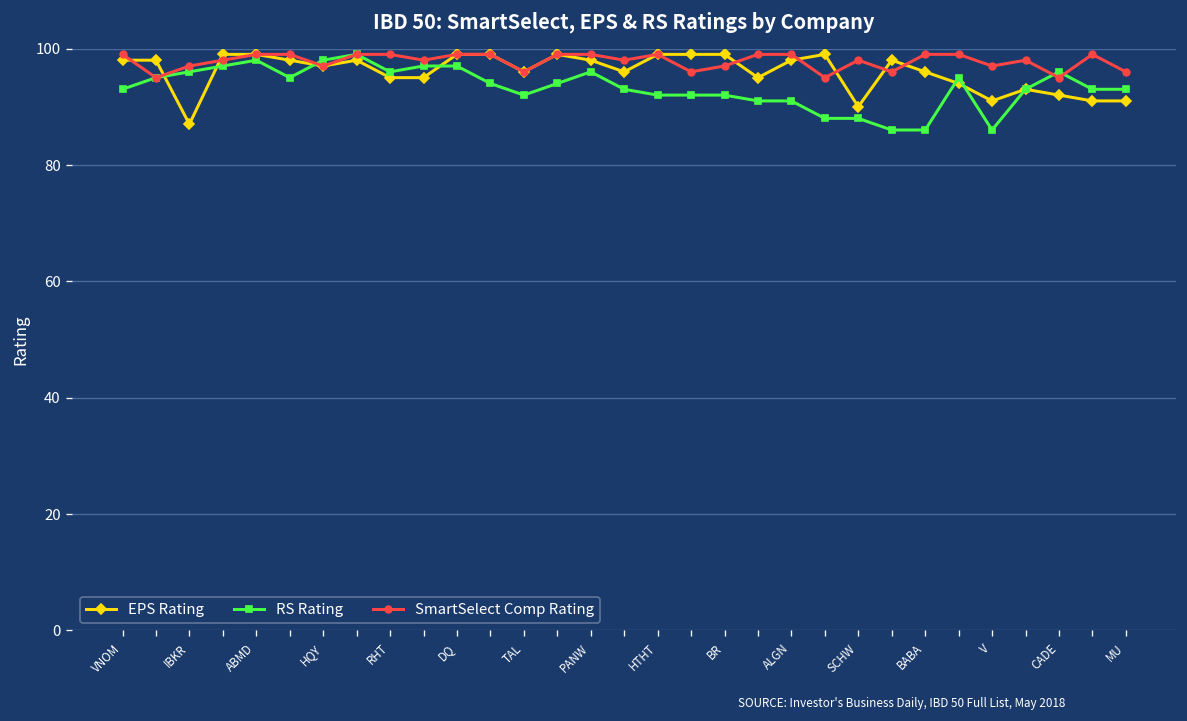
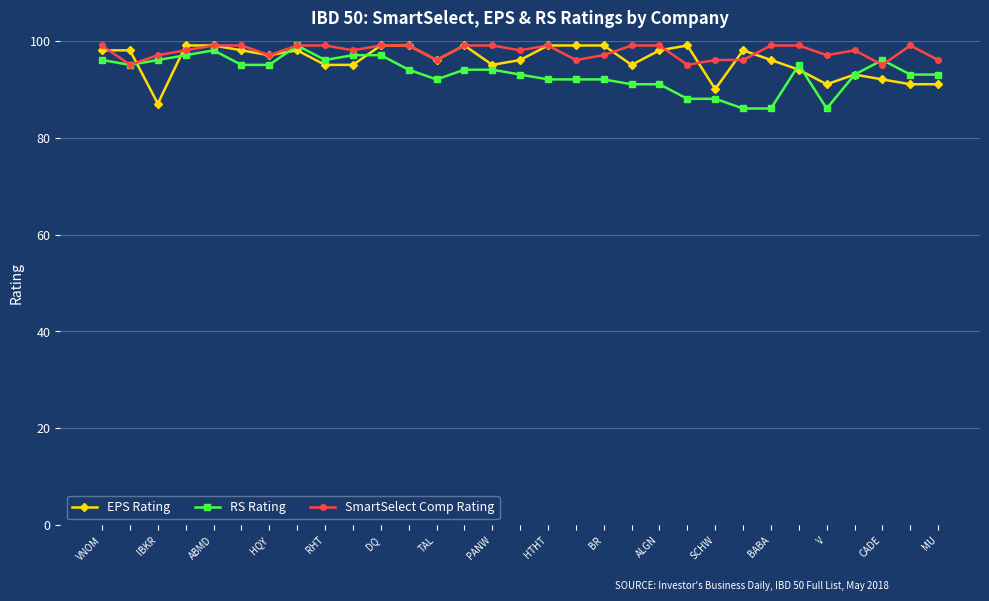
  {
    "EPS Rating": {
      "VNOM": 98,
      "IBKR": 87,
      "RHT": 95,
-     "PANW": 98,
+     "PANW": 95,
      "BR": 99,
      "ALGN": 98,
      "SCHW": 90,
      "BABA": 96,
      "V": 91,
      "CADE": 92,
      "MU": 91
    },
    "RS Rating": {
-     "VNOM": 93,
+     "VNOM": 96,
      "IBKR": 96,
      "ABMD": 98,
-     "HQY": 98,
+     "HQY": 95,
      "RHT": 96,
      "DQ": 97,
      "TAL": 92,
-     "PANW": 96,
+     "PANW": 94,
      "HTHT": 92,
      "BR": 92,
      "ALGN": 91,
      "SCHW": 88,
      "BABA": 86,
      "V": 86,
      "CADE": 96,
      "MU": 93
    },
    "SmartSelect Comp Rating": {
      "VNOM": 99,
      "IBKR": 97,
      "RHT": 99,
      "PANW": 99,
      "BR": 97,
      "ALGN": 99,
-     "SCHW": 98,
+     "SCHW": 96,
      "BABA": 99,
      "V": 97,
      "CADE": 95,
      "MU": 96
    }
  }
